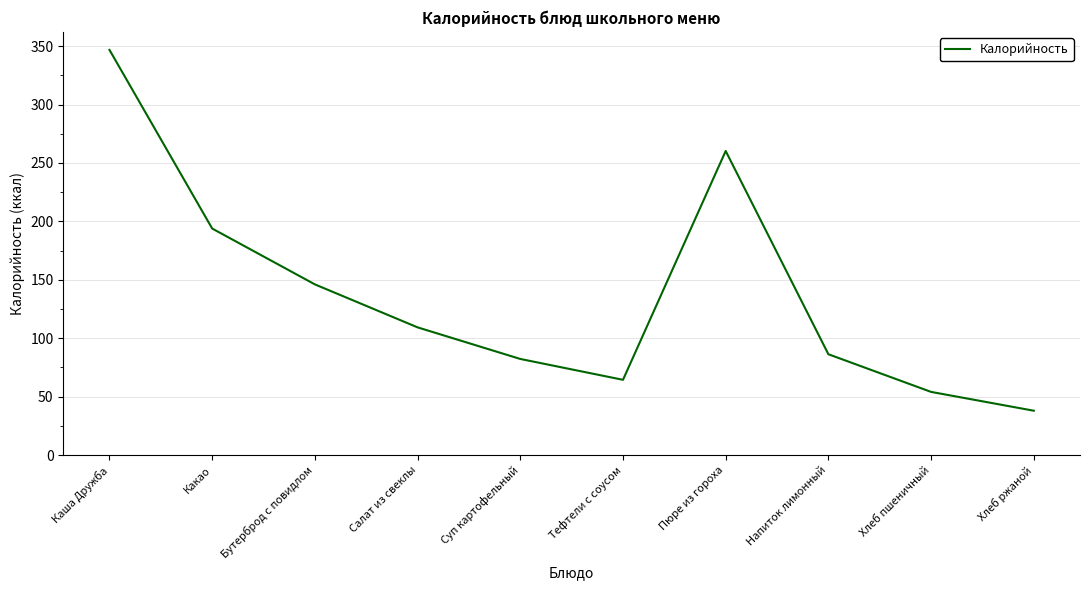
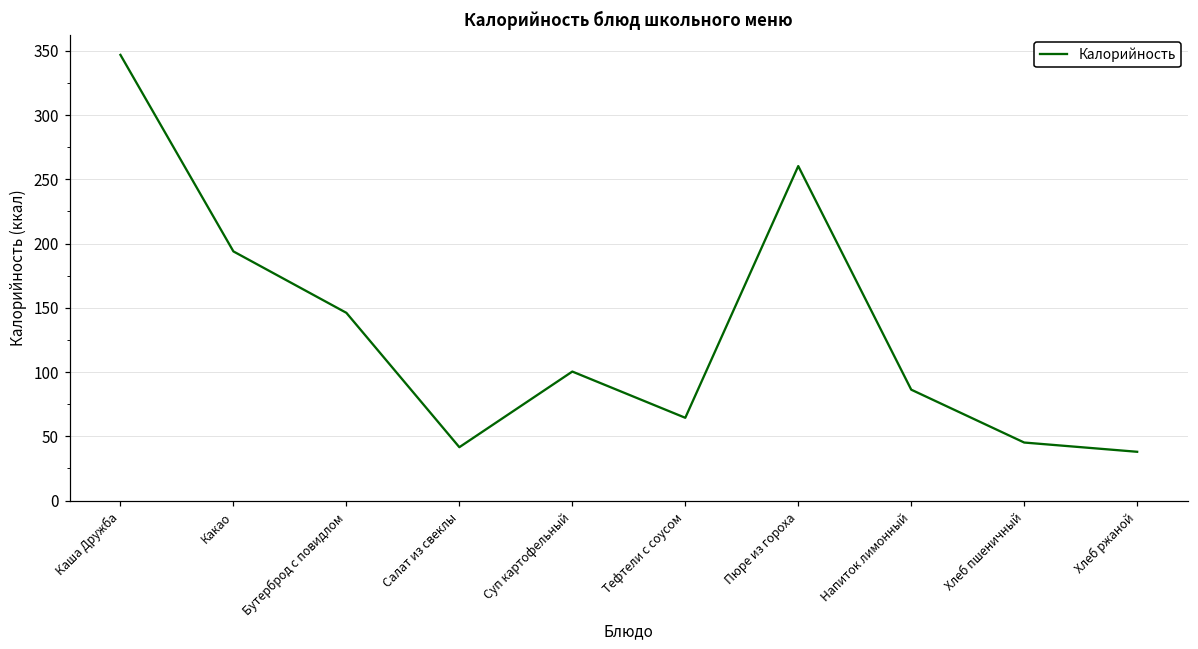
  {
    "Каша Дружба": 347,
    "Какао": 194,
    "Бутерброд с повидлом": 146,
-   "Салат из свеклы": 109,
-   "Суп картофельный": 82,
+   "Салат из свеклы": 42,
+   "Суп картофельный": 100,
    "Тефтели с соусом": 64,
    "Пюре из гороха": 260,
    "Напиток лимонный": 86,
-   "Хлеб пшеничный": 54,
+   "Хлеб пшеничный": 45,
    "Хлеб ржаной": 38
  }
